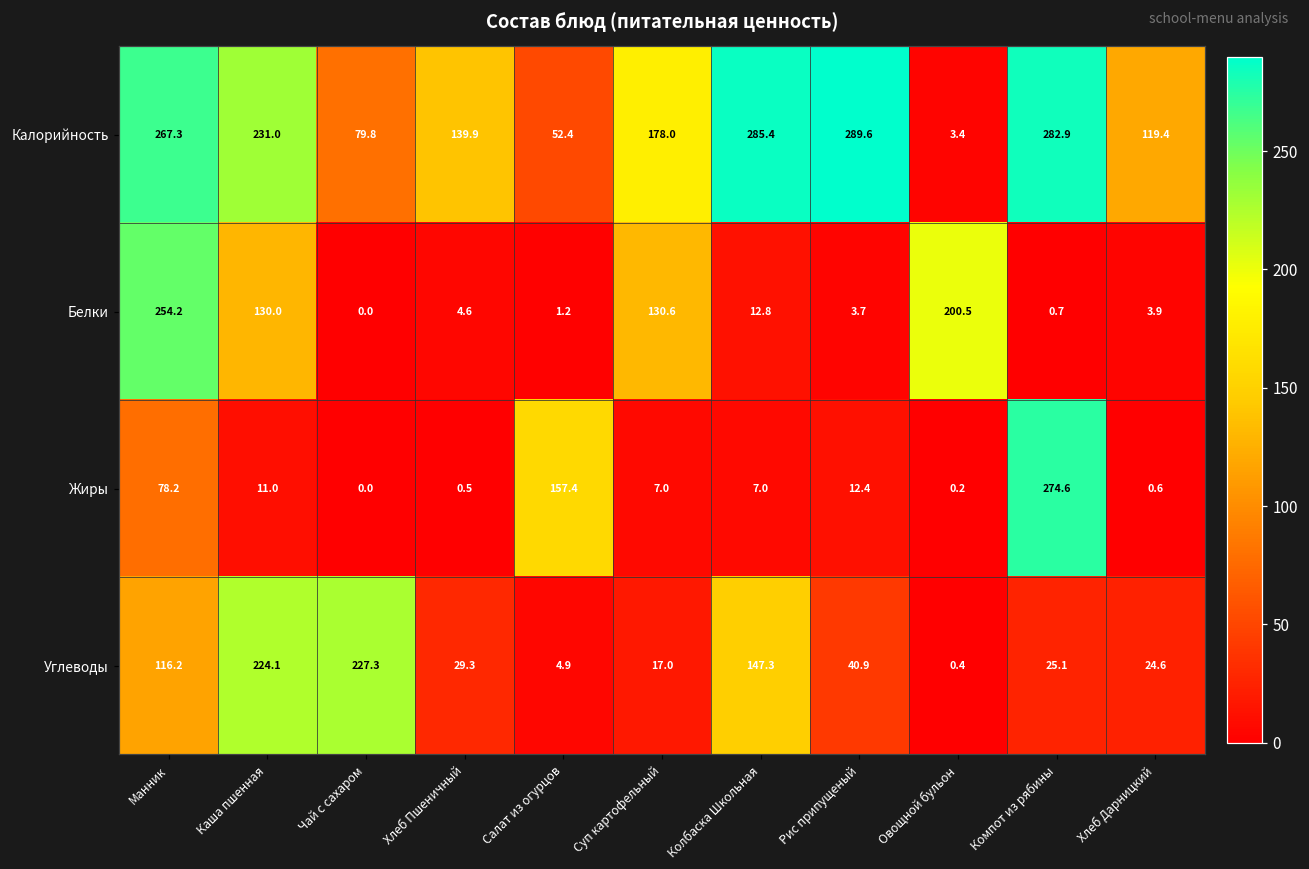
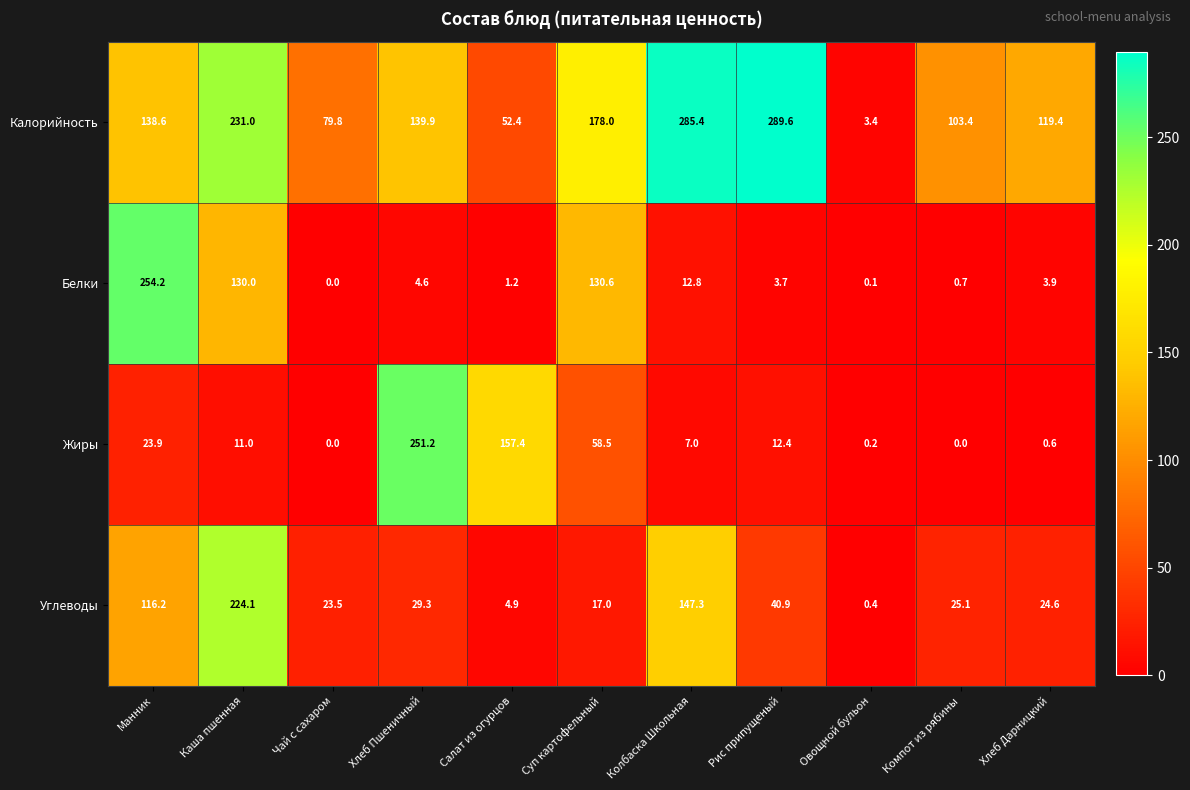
  {
    "Калорийность": {
-     "Манник": 267.3,
+     "Манник": 138.6,
      "Каша пшенная": 231.0,
      "Чай с сахаром": 79.8,
      "Хлеб Пшеничный": 139.9,
      "Салат из огурцов": 52.4,
      "Суп картофельный": 178.0,
      "Колбаска Школьная": 285.4,
      "Рис припущеный": 289.6,
      "Овощной бульон": 3.4,
-     "Компот из рябины": 282.9,
+     "Компот из рябины": 103.4,
      "Хлеб Дарницкий": 119.4
    },
    "Белки": {
      "Манник": 254.2,
      "Каша пшенная": 130.0,
      "Чай с сахаром": 0.0,
      "Хлеб Пшеничный": 4.6,
      "Салат из огурцов": 1.2,
      "Суп картофельный": 130.6,
      "Колбаска Школьная": 12.8,
      "Рис припущеный": 3.7,
-     "Овощной бульон": 200.5,
+     "Овощной бульон": 0.1,
      "Компот из рябины": 0.7,
      "Хлеб Дарницкий": 3.9
    },
    "Жиры": {
-     "Манник": 78.2,
+     "Манник": 23.9,
      "Каша пшенная": 11.0,
      "Чай с сахаром": 0.0,
-     "Хлеб Пшеничный": 0.5,
+     "Хлеб Пшеничный": 251.2,
      "Салат из огурцов": 157.4,
-     "Суп картофельный": 7.0,
+     "Суп картофельный": 58.5,
      "Колбаска Школьная": 7.0,
      "Рис припущеный": 12.4,
      "Овощной бульон": 0.2,
-     "Компот из рябины": 274.6,
+     "Компот из рябины": 0.0,
      "Хлеб Дарницкий": 0.6
    },
    "Углеводы": {
      "Манник": 116.2,
      "Каша пшенная": 224.1,
-     "Чай с сахаром": 227.3,
+     "Чай с сахаром": 23.5,
      "Хлеб Пшеничный": 29.3,
      "Салат из огурцов": 4.9,
      "Суп картофельный": 17.0,
      "Колбаска Школьная": 147.3,
      "Рис припущеный": 40.9,
      "Овощной бульон": 0.4,
      "Компот из рябины": 25.1,
      "Хлеб Дарницкий": 24.6
    }
  }
